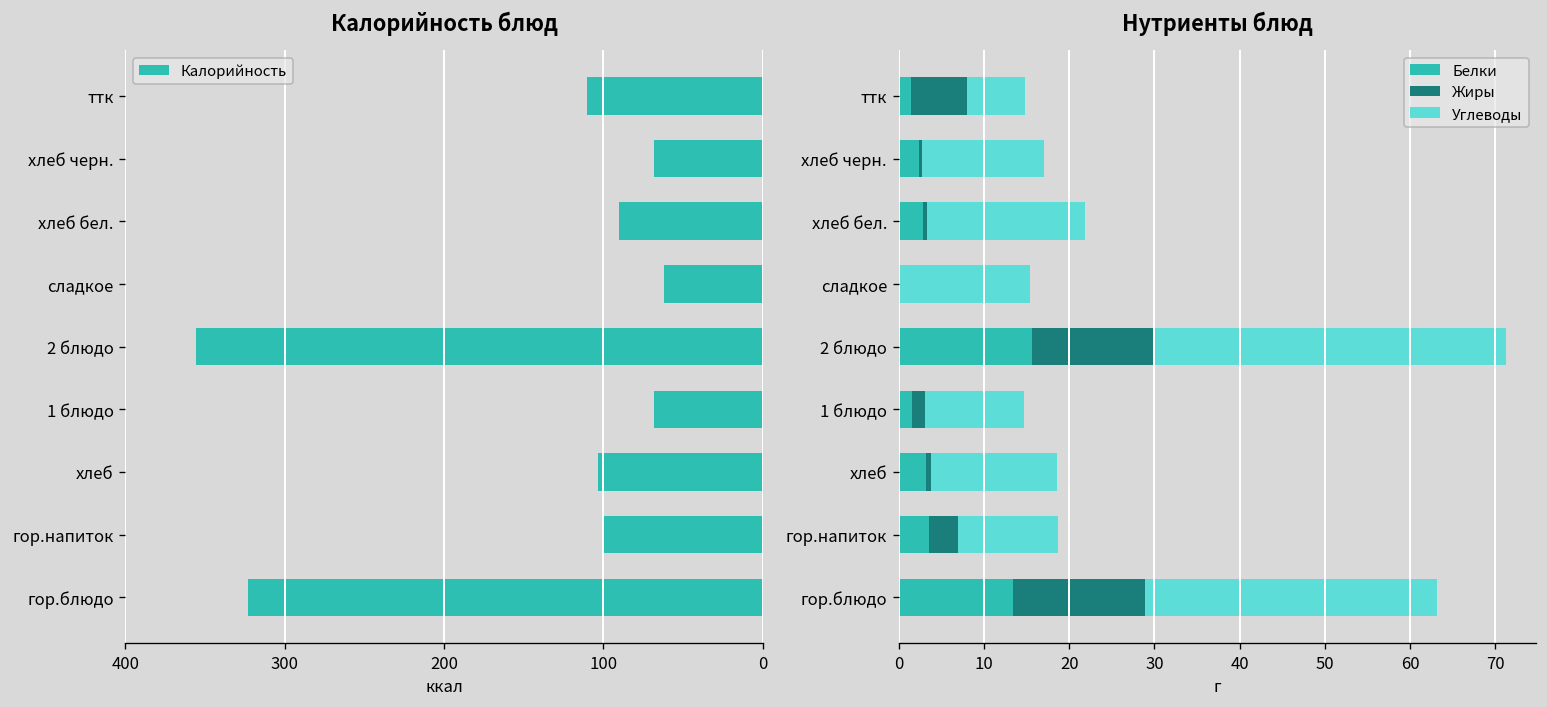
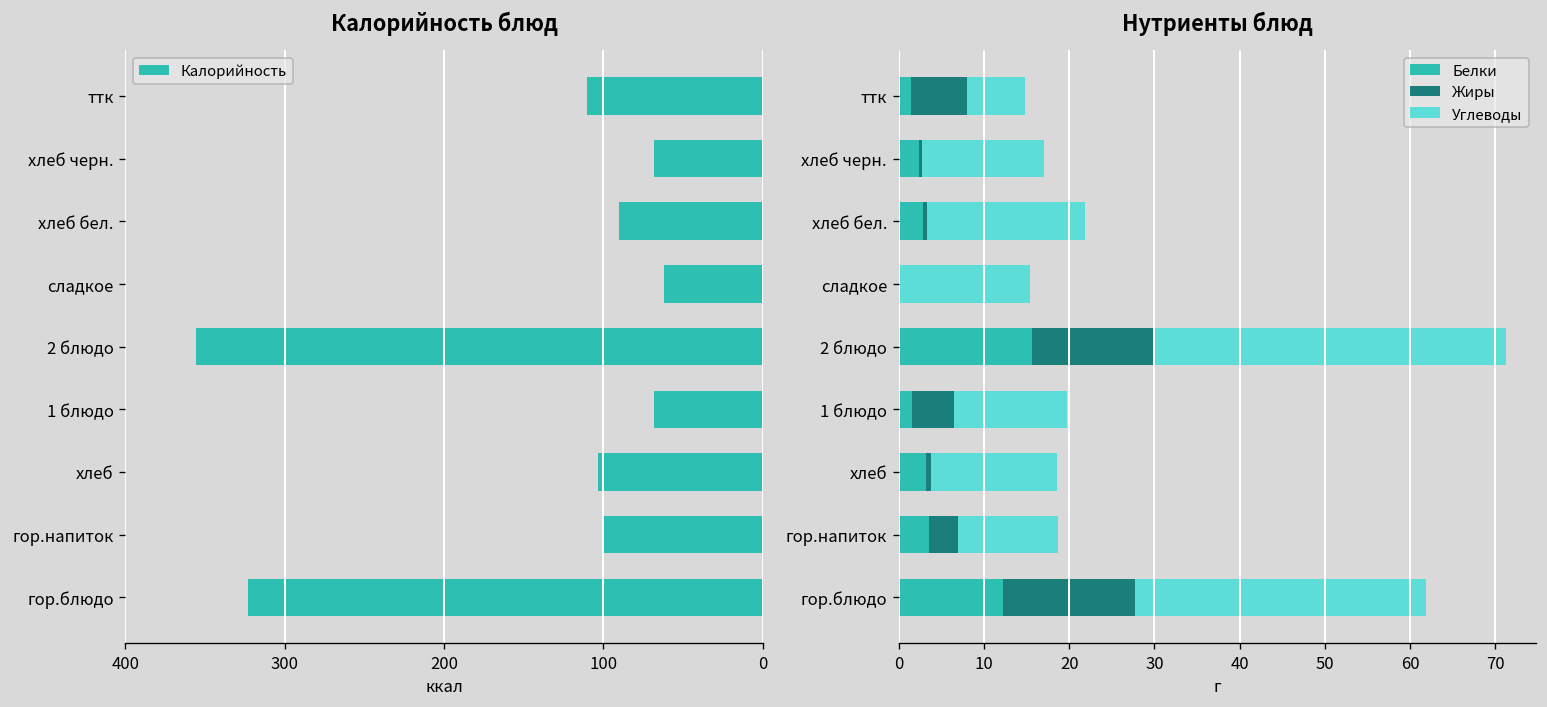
  {
    "Нутриенты блюд": {
      "Белки": {
        "ттк": 1,
        "хлеб черн.": 2,
        "хлеб бел.": 3,
        "2 блюдо": 16,
        "1 блюдо": 2,
        "хлеб": 3,
        "гор.напиток": 4,
-       "гор.блюдо": 13
+       "гор.блюдо": 12
      },
      "Жиры": {
        "ттк": 7,
        "хлеб бел.": 0,
        "2 блюдо": 14,
-       "1 блюдо": 2,
+       "1 блюдо": 5,
        "хлеб": 1,
        "гор.напиток": 3,
        "гор.блюдо": 16
      },
      "Углеводы": {
        "ттк": 7,
        "хлеб черн.": 14,
        "хлеб бел.": 19,
        "сладкое": 15,
        "2 блюдо": 41,
-       "1 блюдо": 12,
+       "1 блюдо": 13,
        "хлеб": 15,
        "гор.напиток": 12,
        "гор.блюдо": 34
      }
    }
  }
